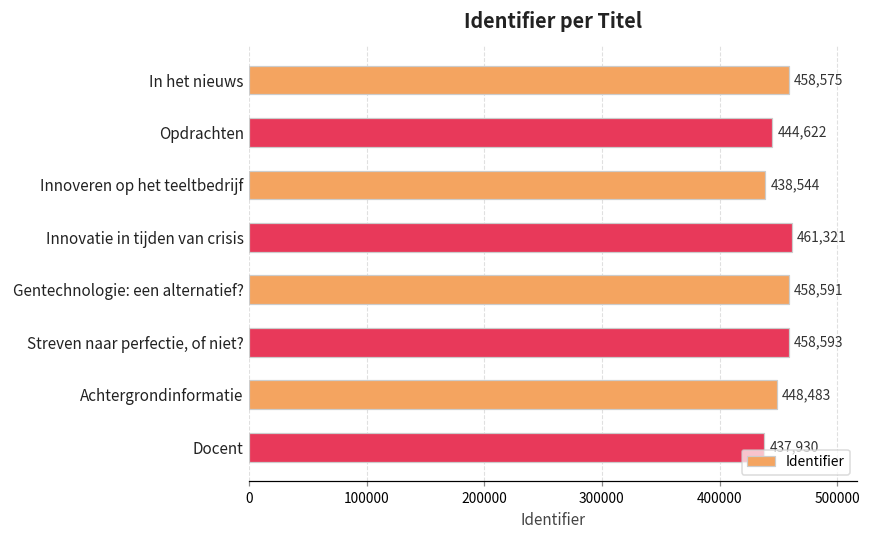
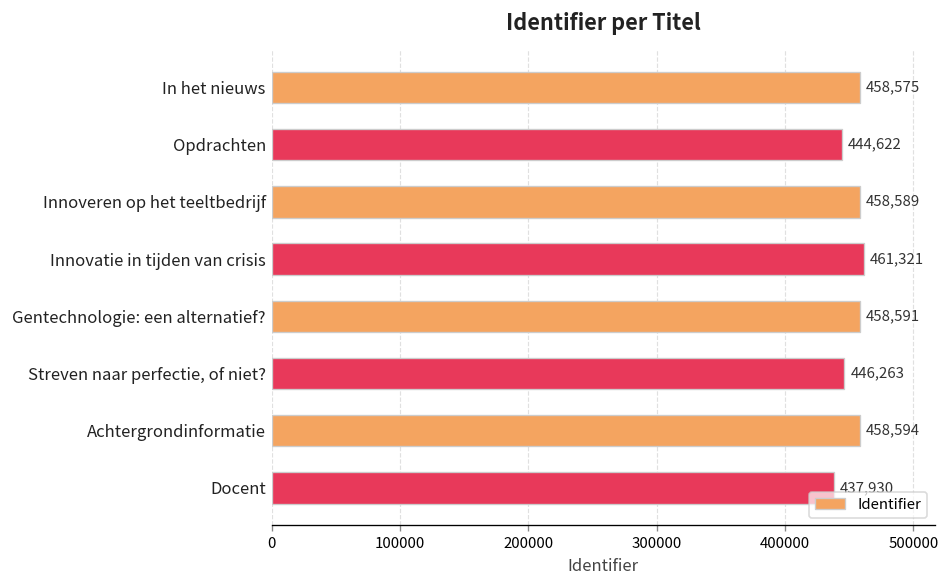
  {
    "In het nieuws": "458,575",
    "Opdrachten": "444,622",
-   "Innoveren op het teeltbedrijf": "438,544",
+   "Innoveren op het teeltbedrijf": "458,589",
    "Innovatie in tijden van crisis": "461,321",
    "Gentechnologie: een alternatief?": "458,591",
-   "Streven naar perfectie, of niet?": "458,593",
-   "Achtergrondinformatie": "448,483"
+   "Streven naar perfectie, of niet?": "446,263",
+   "Achtergrondinformatie": "458,594"
  }
